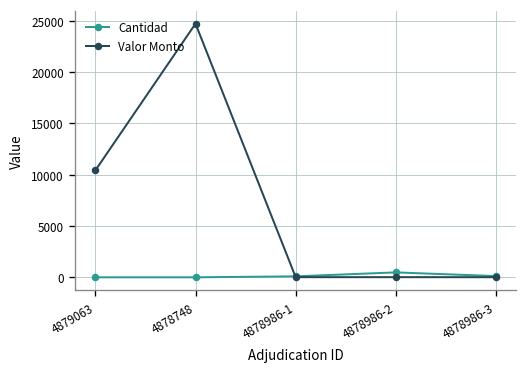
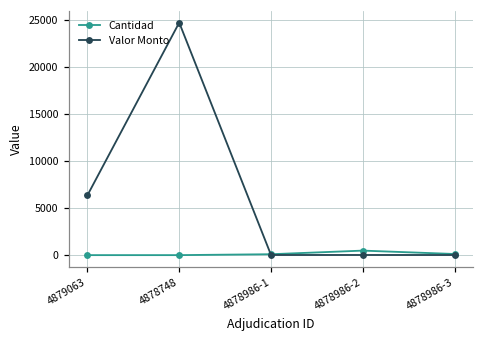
  {
    "Cantidad": {
      "4879063": 0,
      "4878748": 0,
      "4878986-2": 0
    },
    "Valor Monto": {
-     "4879063": 10000,
+     "4879063": 6000,
      "4878748": 25000,
      "4878986-2": 0
    }
  }
